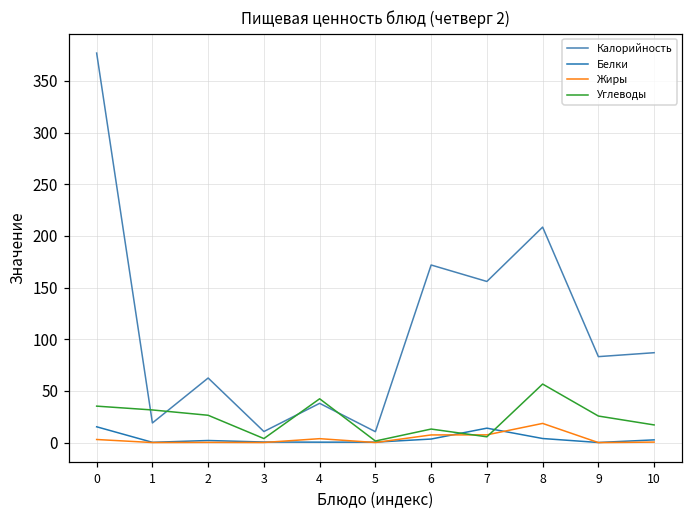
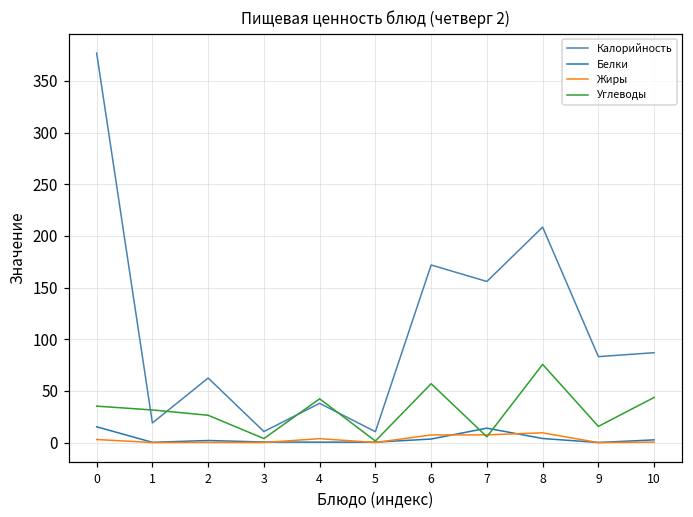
  {
    "Жиры": {
      "0": 0,
      "4": 0,
      "6": 10,
-     "8": 20
+     "8": 10
    },
    "Углеводы": {
      "0": 40,
      "1": 30,
      "2": 30,
      "3": 0,
      "4": 40,
-     "6": 10,
-     "8": 60,
-     "9": 30,
-     "10": 20
+     "6": 60,
+     "8": 80,
+     "9": 20,
+     "10": 40
    }
  }
